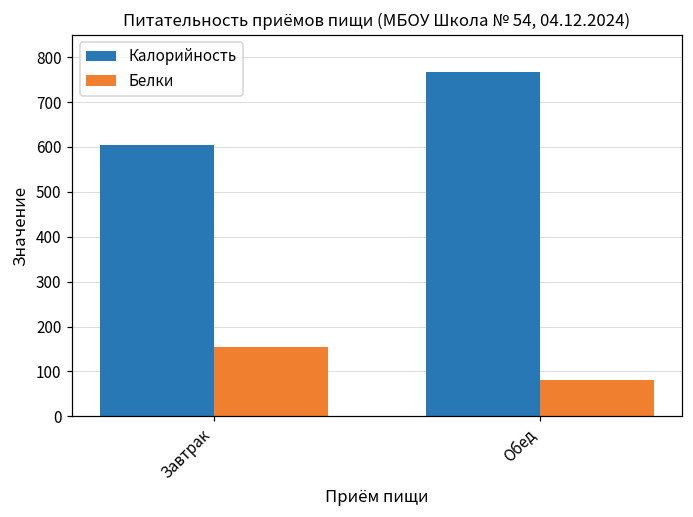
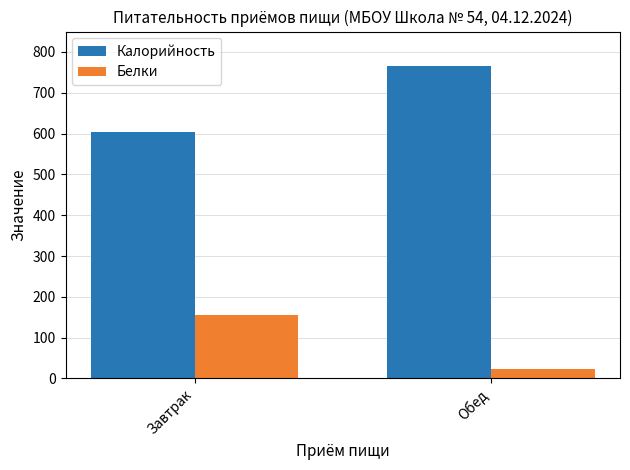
  {
    "Калорийность": {
      "Завтрак": 600,
      "Обед": 770
    },
    "Белки": {
      "Завтрак": 150,
-     "Обед": 80
+     "Обед": 20
    }
  }
